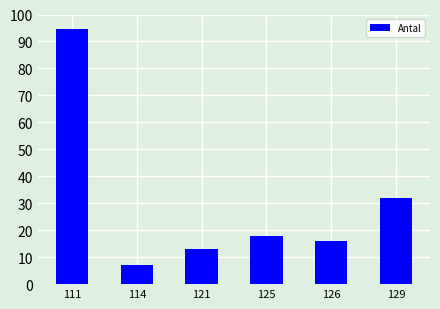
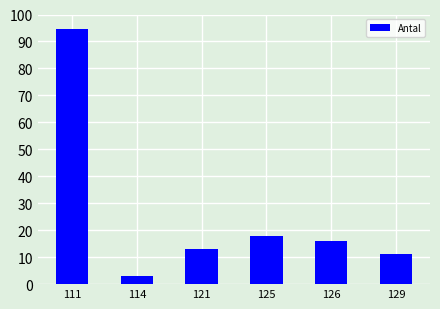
  {
    "111": 95,
-   "114": 7,
+   "114": 3,
    "121": 13,
    "125": 18,
    "126": 16,
-   "129": 32
+   "129": 11
  }
